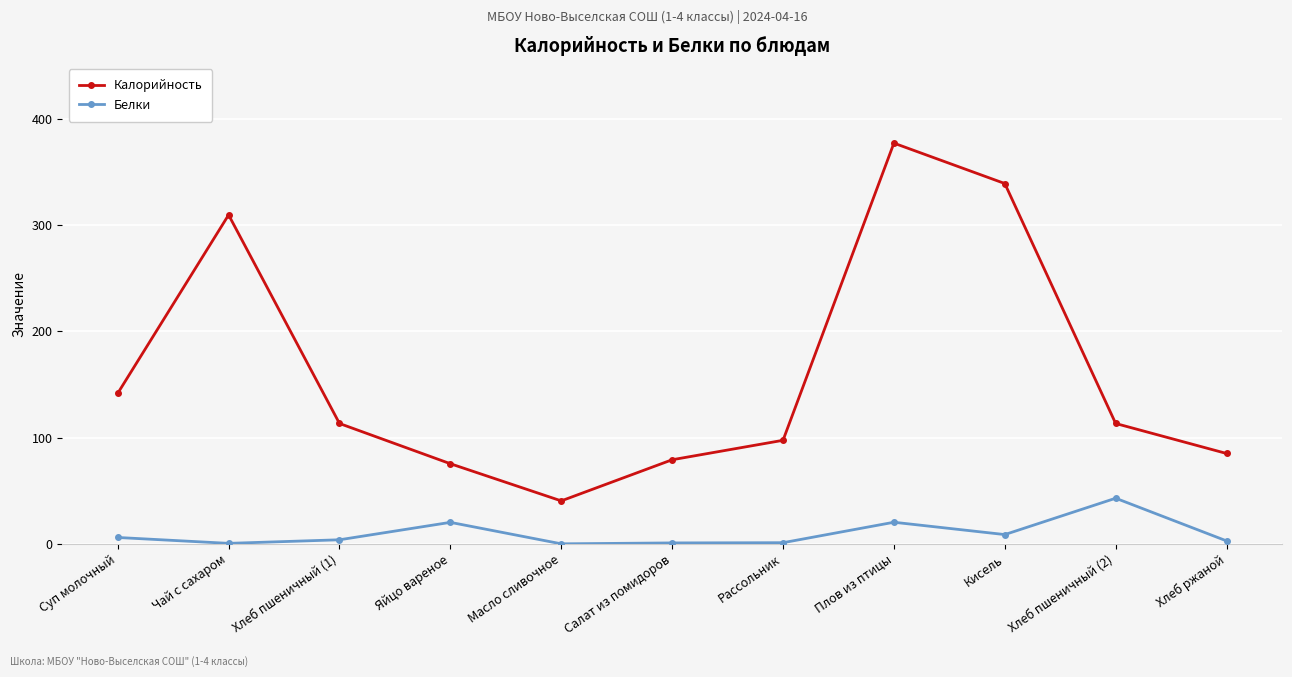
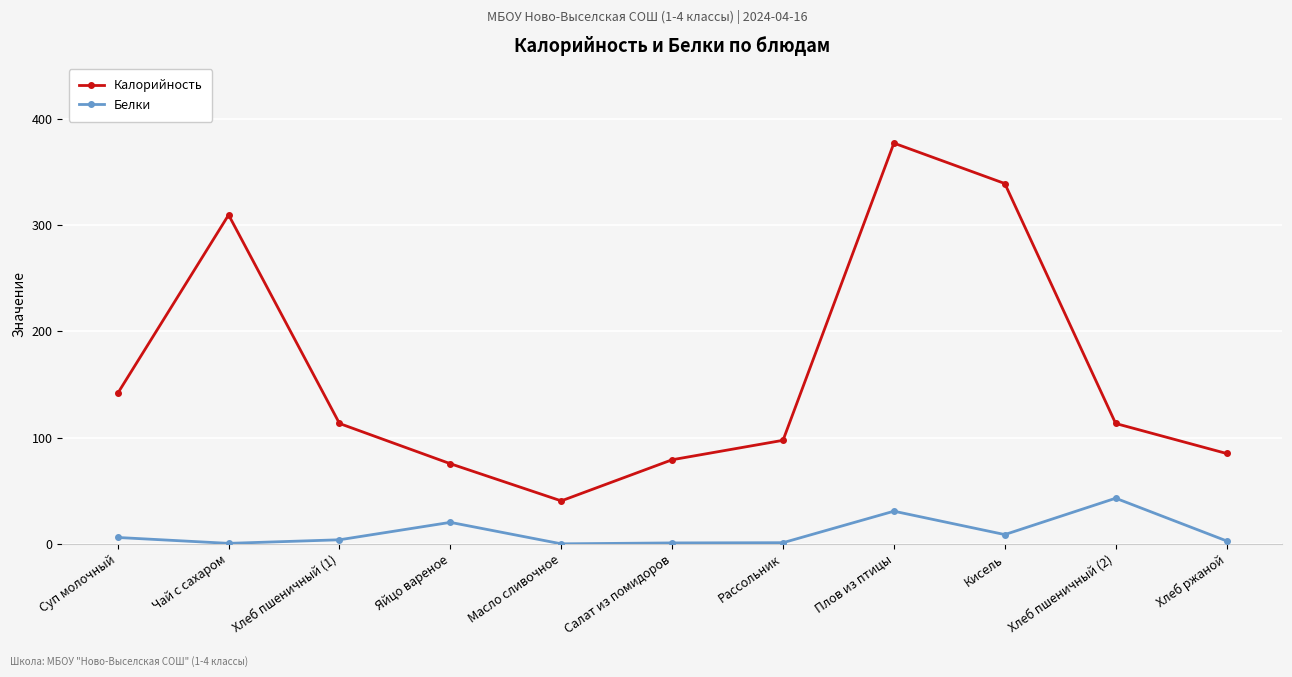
  {
    "Калорийность": {
      "Суп молочный": 142,
      "Чай с сахаром": 309,
      "Хлеб пшеничный (1)": 113,
      "Яйцо вареное": 75,
      "Масло сливочное": 40,
      "Салат из помидоров": 79,
      "Рассольник": 97,
      "Плов из птицы": 377,
      "Кисель": 339,
      "Хлеб пшеничный (2)": 113,
      "Хлеб ржаной": 85
    },
    "Белки": {
      "Суп молочный": 6,
      "Чай с сахаром": 0,
      "Хлеб пшеничный (1)": 4,
      "Яйцо вареное": 20,
      "Масло сливочное": 0,
      "Салат из помидоров": 1,
      "Рассольник": 1,
-     "Плов из птицы": 20,
+     "Плов из птицы": 31,
      "Кисель": 9,
      "Хлеб пшеничный (2)": 43,
      "Хлеб ржаной": 3
    }
  }
